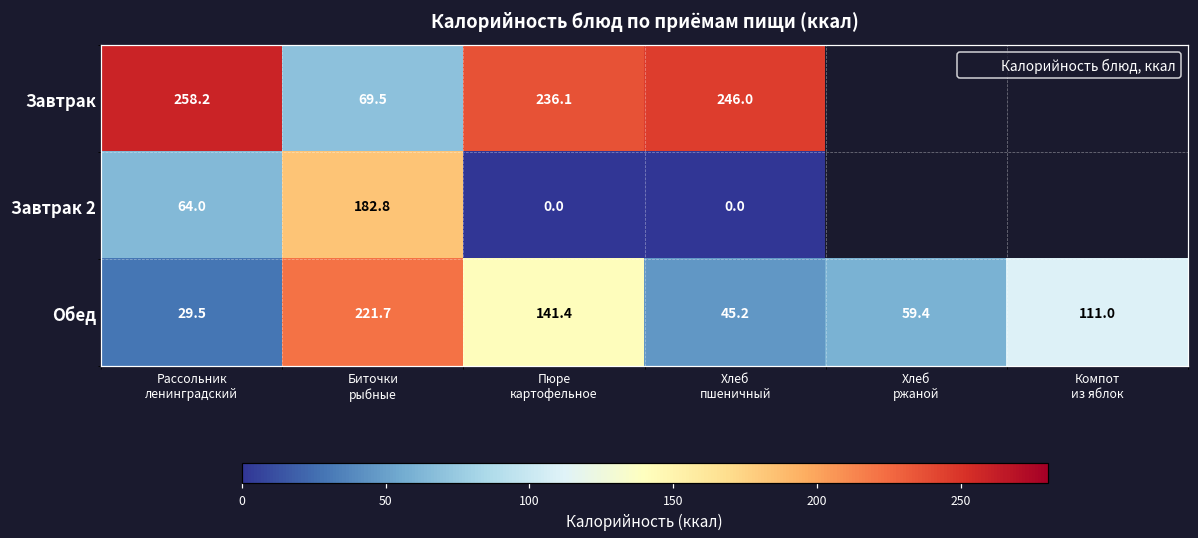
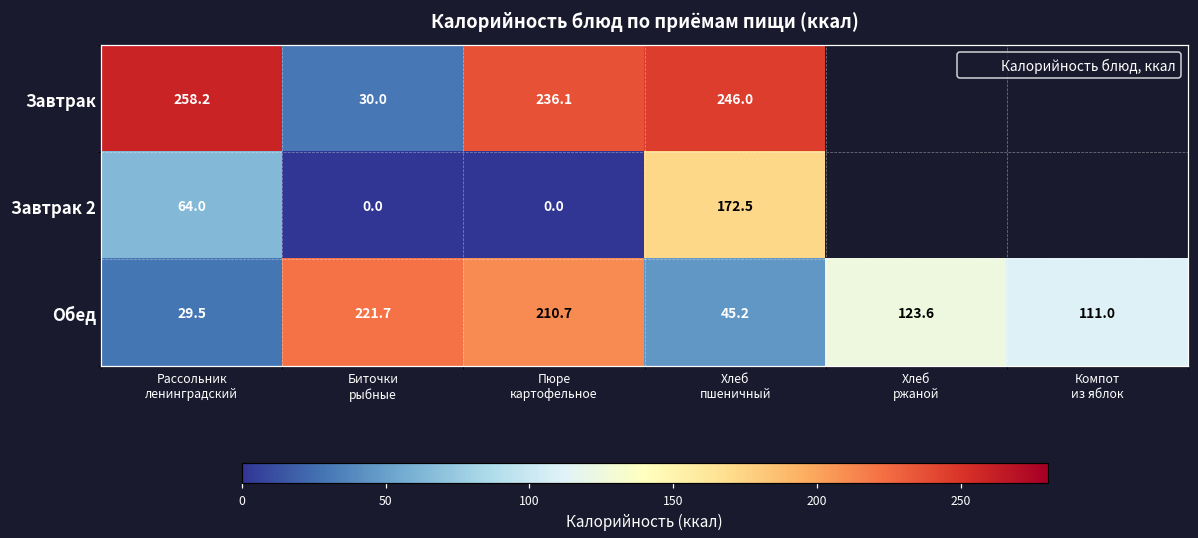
  {
    "Завтрак": {
      "Рассольник ленинградский": 258.2,
-     "Биточки рыбные": 69.5,
+     "Биточки рыбные": 30.0,
      "Пюре картофельное": 236.1,
      "Хлеб пшеничный": 246.0
    },
    "Завтрак 2": {
      "Рассольник ленинградский": 64.0,
-     "Биточки рыбные": 182.8,
+     "Биточки рыбные": 0.0,
      "Пюре картофельное": 0.0,
-     "Хлеб пшеничный": 0.0
+     "Хлеб пшеничный": 172.5
    },
    "Обед": {
      "Рассольник ленинградский": 29.5,
      "Биточки рыбные": 221.7,
-     "Пюре картофельное": 141.4,
+     "Пюре картофельное": 210.7,
      "Хлеб пшеничный": 45.2,
-     "Хлеб ржаной": 59.4,
+     "Хлеб ржаной": 123.6,
      "Компот из яблок": 111.0
    }
  }
